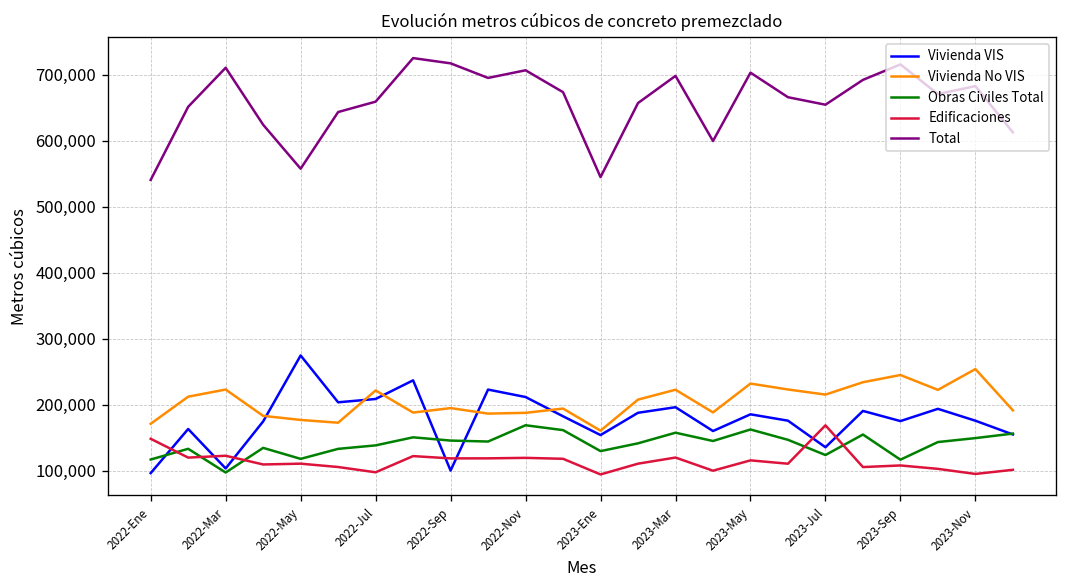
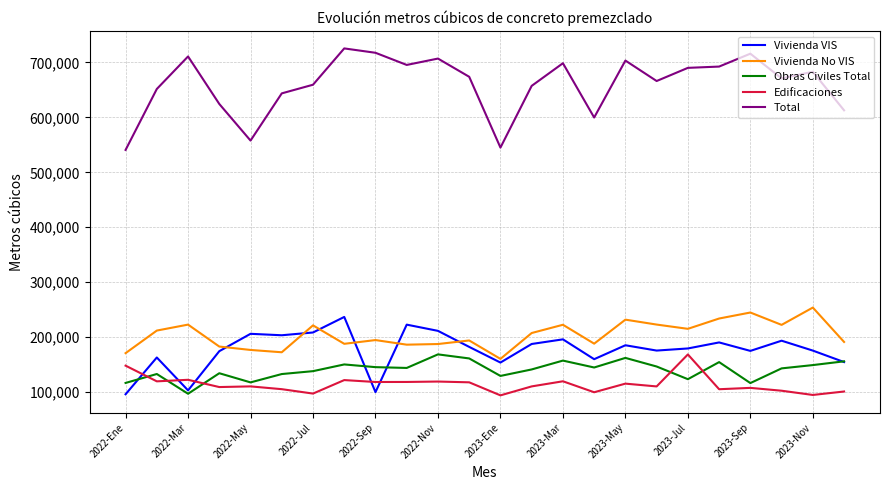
  {
    "Vivienda VIS": {
      "2022-Ene": "100,000",
      "2022-Mar": "100,000",
-     "2022-May": "270,000",
+     "2022-May": "210,000",
      "2022-Jul": "210,000",
      "2022-Sep": "100,000",
      "2022-Nov": "210,000",
      "2023-Ene": "150,000",
      "2023-Mar": "200,000",
      "2023-May": "190,000",
-     "2023-Jul": "140,000",
+     "2023-Jul": "180,000",
      "2023-Sep": "180,000",
      "2023-Nov": "180,000"
    },
    "Vivienda No VIS": {
      "2022-Ene": "170,000",
      "2022-Mar": "220,000",
      "2022-May": "180,000",
      "2022-Jul": "220,000",
      "2022-Sep": "190,000",
      "2022-Nov": "190,000",
      "2023-Ene": "160,000",
      "2023-Mar": "220,000",
      "2023-May": "230,000",
      "2023-Jul": "220,000",
      "2023-Sep": "240,000",
      "2023-Nov": "250,000"
    },
    "Obras Civiles Total": {
      "2022-Ene": "120,000",
      "2022-Mar": "100,000",
      "2022-May": "120,000",
      "2022-Jul": "140,000",
      "2022-Sep": "150,000",
      "2022-Nov": "170,000",
      "2023-Ene": "130,000",
      "2023-Mar": "160,000",
      "2023-May": "160,000",
      "2023-Jul": "120,000",
      "2023-Sep": "120,000",
      "2023-Nov": "150,000"
    },
    "Edificaciones": {
      "2022-Ene": "150,000",
      "2022-Mar": "120,000",
      "2022-May": "110,000",
      "2022-Jul": "100,000",
      "2022-Sep": "120,000",
      "2022-Nov": "120,000",
      "2023-Ene": "90,000",
      "2023-Mar": "120,000",
      "2023-May": "120,000",
      "2023-Jul": "170,000",
      "2023-Sep": "110,000",
      "2023-Nov": "90,000"
    },
    "Total": {
      "2022-Ene": "540,000",
      "2022-Mar": "710,000",
      "2022-May": "560,000",
      "2022-Jul": "660,000",
      "2022-Sep": "720,000",
      "2022-Nov": "710,000",
      "2023-Ene": "540,000",
      "2023-Mar": "700,000",
      "2023-May": "700,000",
-     "2023-Jul": "650,000"
+     "2023-Jul": "690,000"
    }
  }
